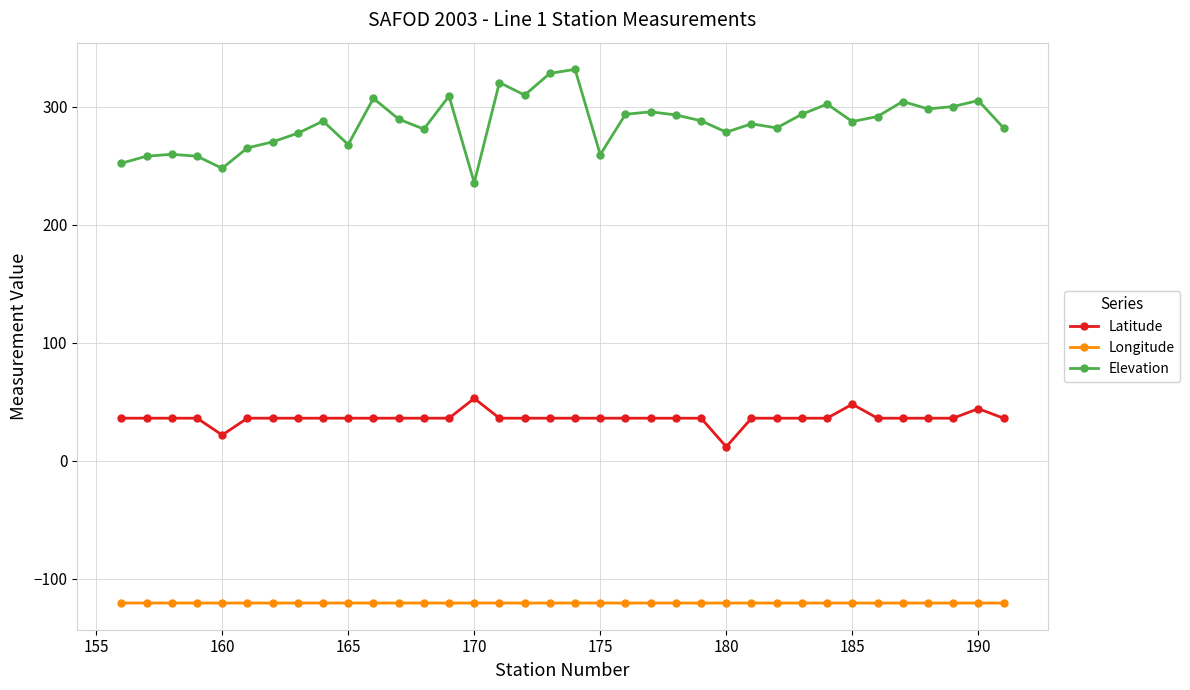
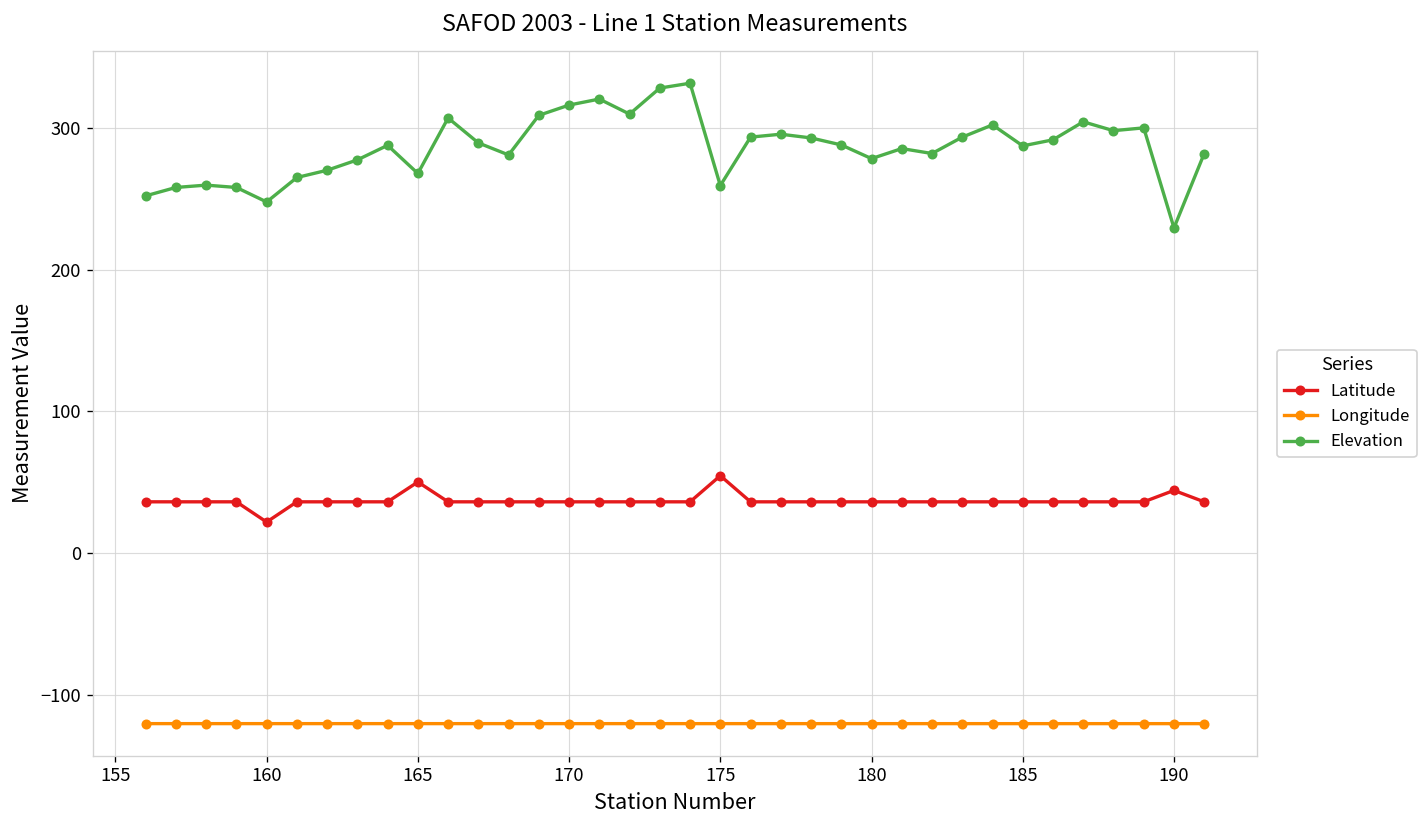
  {
    "Latitude": {
      "160": 22,
-     "165": 36,
-     "170": 53,
-     "175": 36,
-     "180": 12,
-     "185": 48,
+     "165": 50,
+     "170": 36,
+     "175": 55,
+     "180": 36,
+     "185": 36,
      "190": 44
    },
    "Longitude": {
      "160": -120,
      "165": -120,
      "170": -120,
      "175": -120,
      "180": -120,
      "185": -120,
      "190": -120
    },
    "Elevation": {
      "160": 248,
      "165": 268,
-     "170": 235,
+     "170": 316,
      "175": 259,
      "180": 278,
      "185": 287,
-     "190": 305
+     "190": 229
    }
  }
